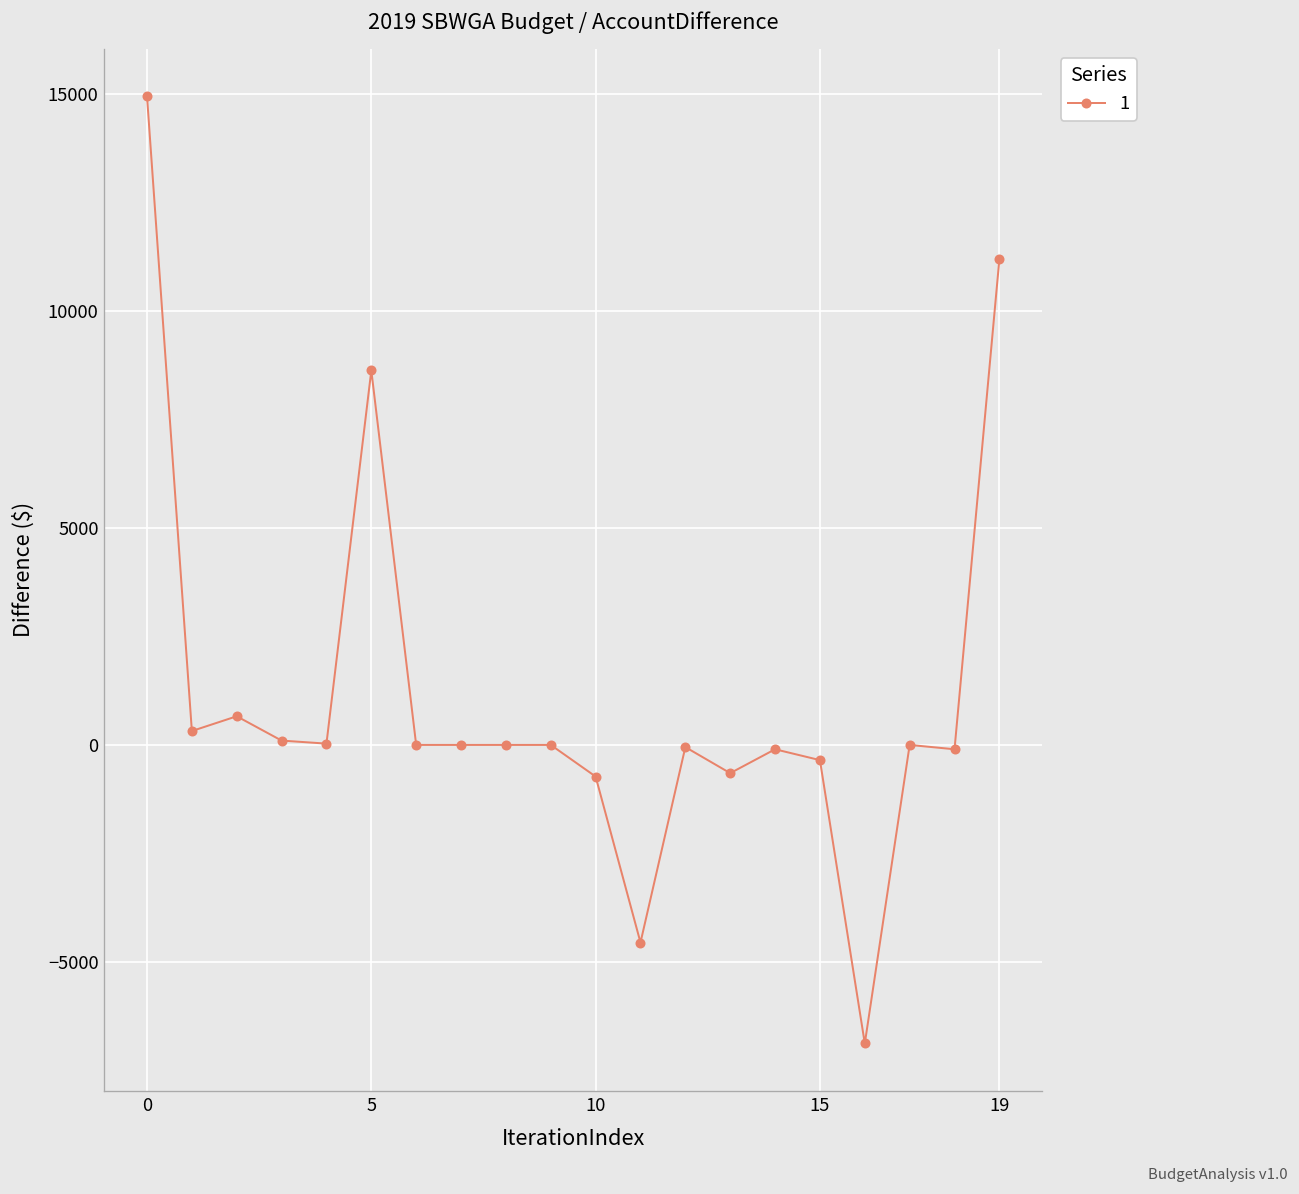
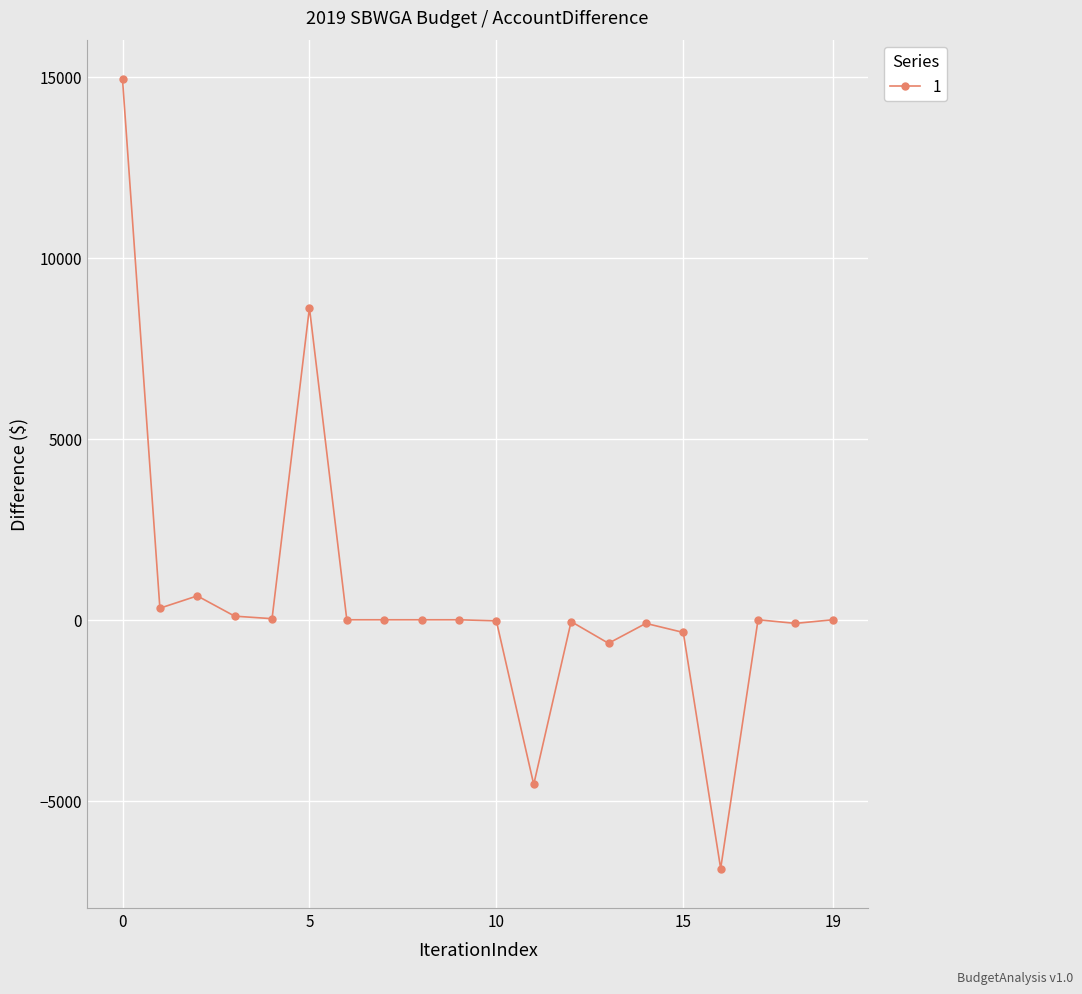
  {
    "0": 14900,
    "5": 8600,
-   "10": -700,
+   "10": 0,
    "15": -400,
-   "19": 11200
+   "19": 0
  }
